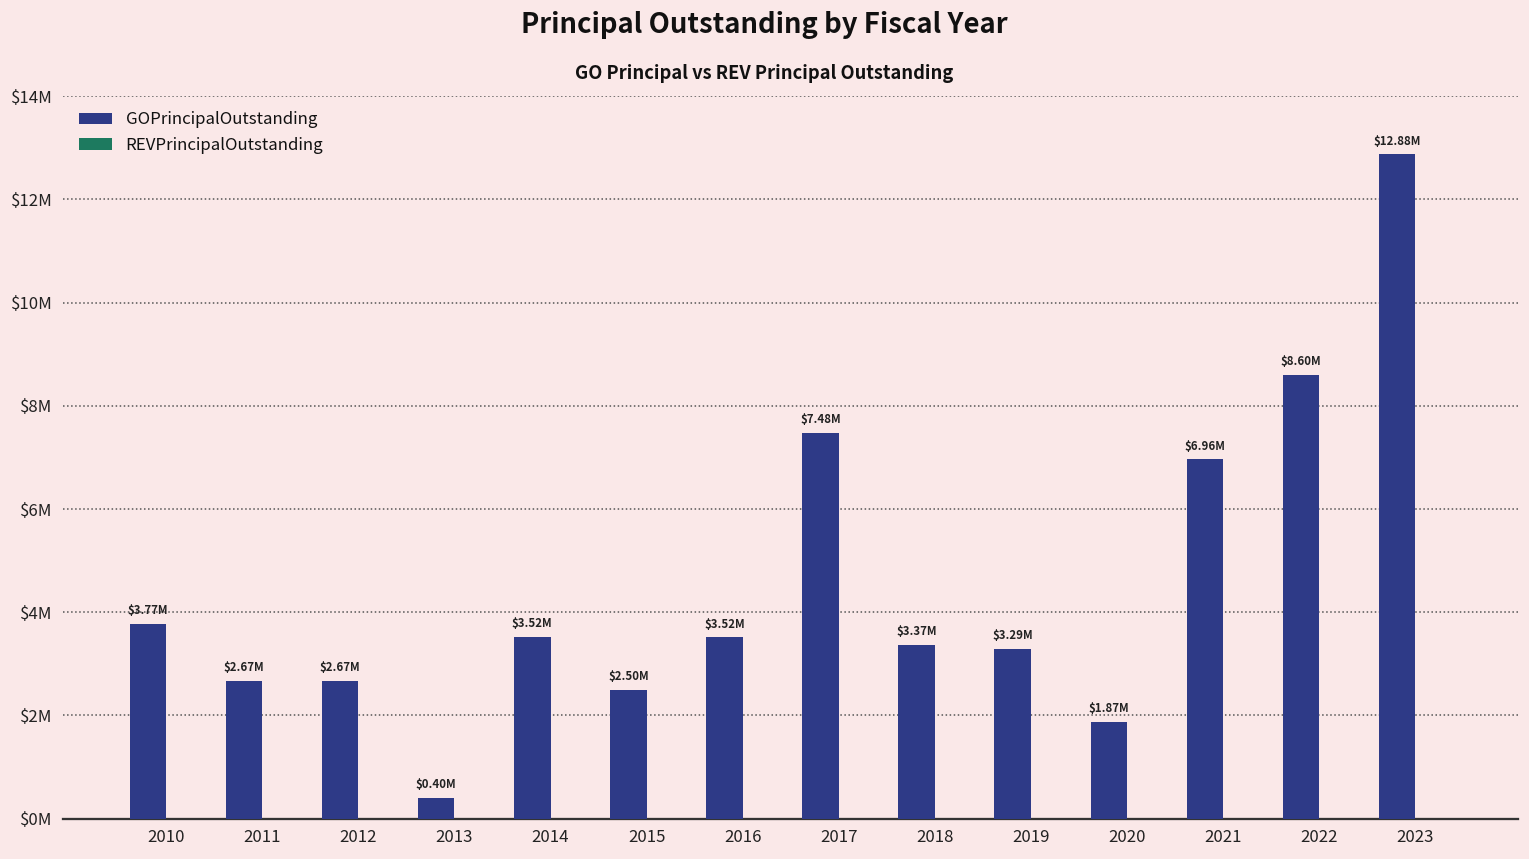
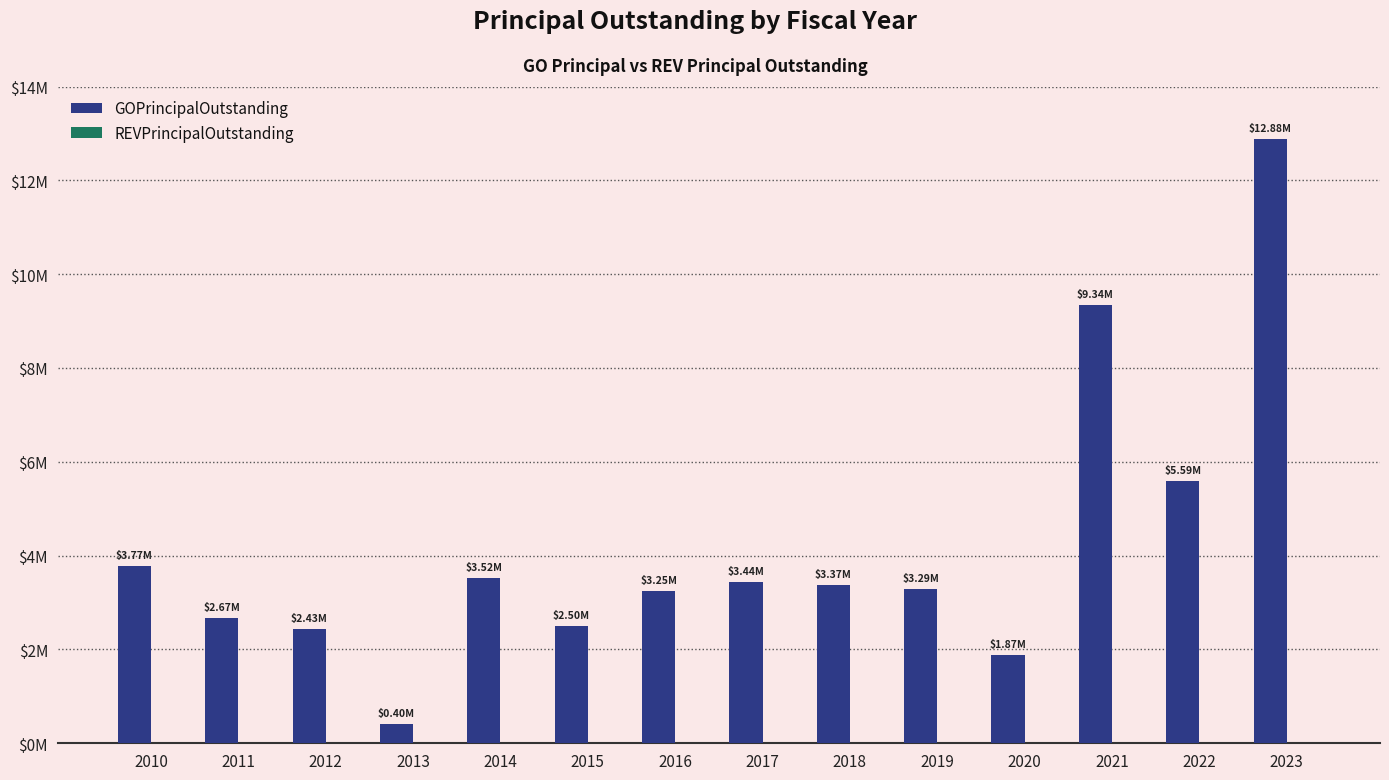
  {
    "GOPrincipalOutstanding": {
      "2010": "$3.77M",
      "2011": "$2.67M",
-     "2012": "$2.67M",
+     "2012": "$2.43M",
      "2013": "$0.40M",
      "2014": "$3.52M",
      "2015": "$2.50M",
-     "2016": "$3.52M",
-     "2017": "$7.48M",
+     "2016": "$3.25M",
+     "2017": "$3.44M",
      "2018": "$3.37M",
      "2019": "$3.29M",
      "2020": "$1.87M",
-     "2021": "$6.96M",
-     "2022": "$8.60M",
+     "2021": "$9.34M",
+     "2022": "$5.59M",
      "2023": "$12.88M"
    },
    "REVPrincipalOutstanding": {
      "2010": "$0",
      "2011": "$0",
      "2012": "$0",
      "2013": "$0",
      "2014": "$0",
      "2015": "$0",
      "2016": "$0",
      "2017": "$0",
      "2018": "$0",
      "2019": "$0",
      "2020": "$0",
      "2021": "$0",
      "2022": "$0",
      "2023": "$0"
    }
  }
